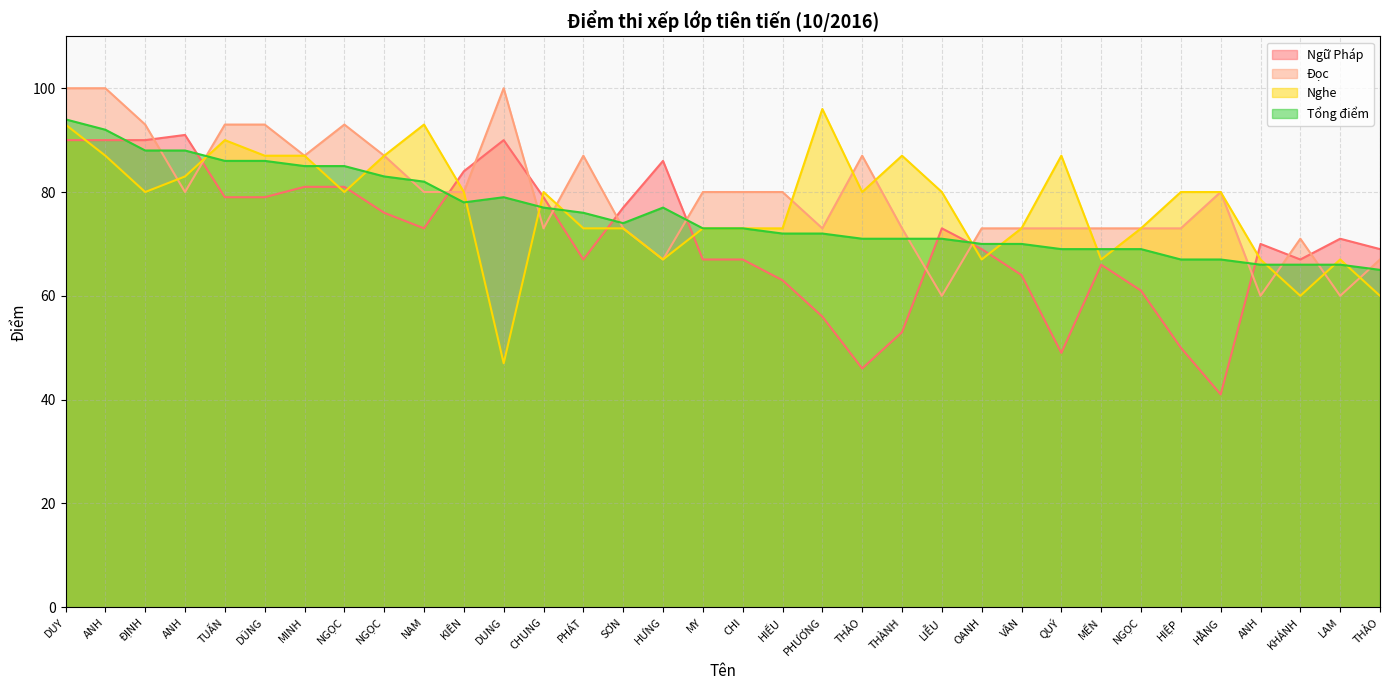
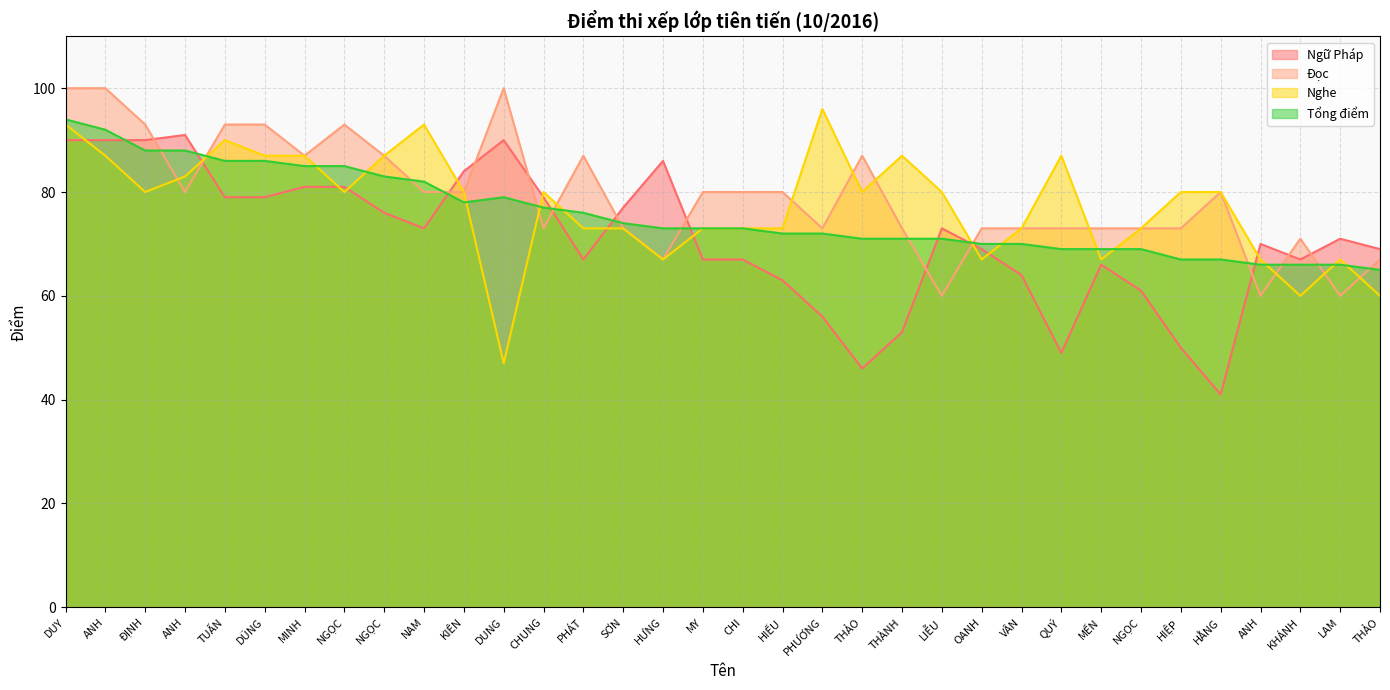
  {
    "Nghe": {
      "DUY": 93,
      "ĐỊNH": 80,
      "TUẤN": 90,
      "DŨNG": 87,
      "NAM": 93,
      "DUNG": 47,
      "CHUNG": 80,
      "PHÁT": 73,
      "HIẾU": 73,
      "PHƯƠNG": 96,
      "THÀNH": 87,
      "LIỄU": 80,
      "OANH": 67,
      "QUÝ": 87,
      "MẾN": 67,
      "HIỆP": 80,
      "KHÁNH": 60,
      "LAM": 67
    },
    "Tổng điểm": {
      "DUY": 94,
      "ĐỊNH": 88,
      "TUẤN": 86,
      "DŨNG": 86,
      "MINH": 85,
      "NAM": 82,
      "KIÊN": 78,
      "DUNG": 79,
      "CHUNG": 77,
      "PHÁT": 76,
      "SƠN": 74,
-     "HƯNG": 77,
+     "HƯNG": 73,
      "HIẾU": 72,
      "PHƯƠNG": 72,
      "THÀNH": 71,
      "LIỄU": 71,
      "OANH": 70,
      "VÂN": 70,
      "QUÝ": 69,
      "MẾN": 69,
      "HIỆP": 67,
      "HẰNG": 67,
      "KHÁNH": 66,
      "LAM": 66
    }
  }
